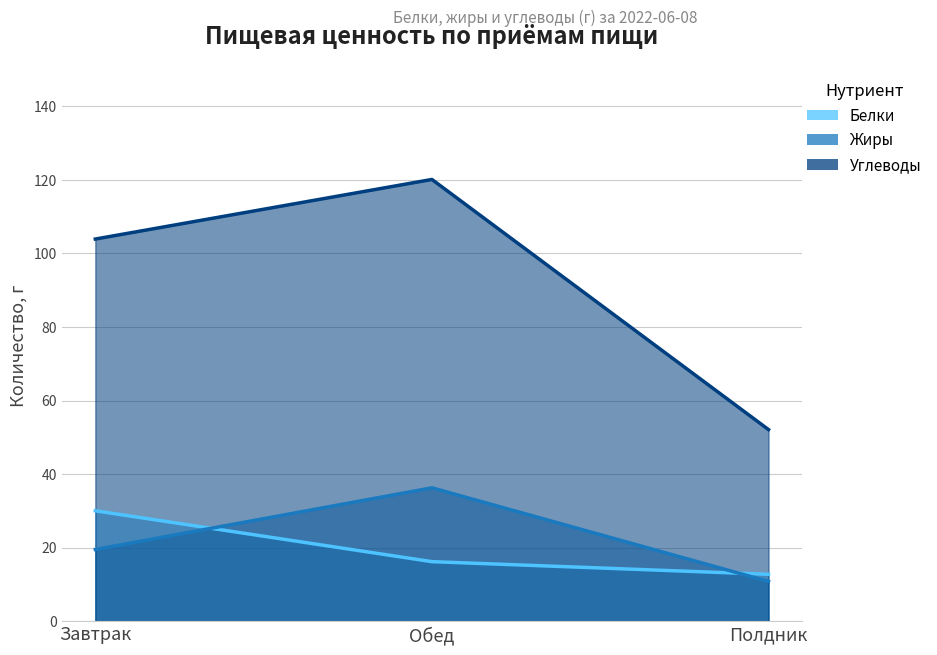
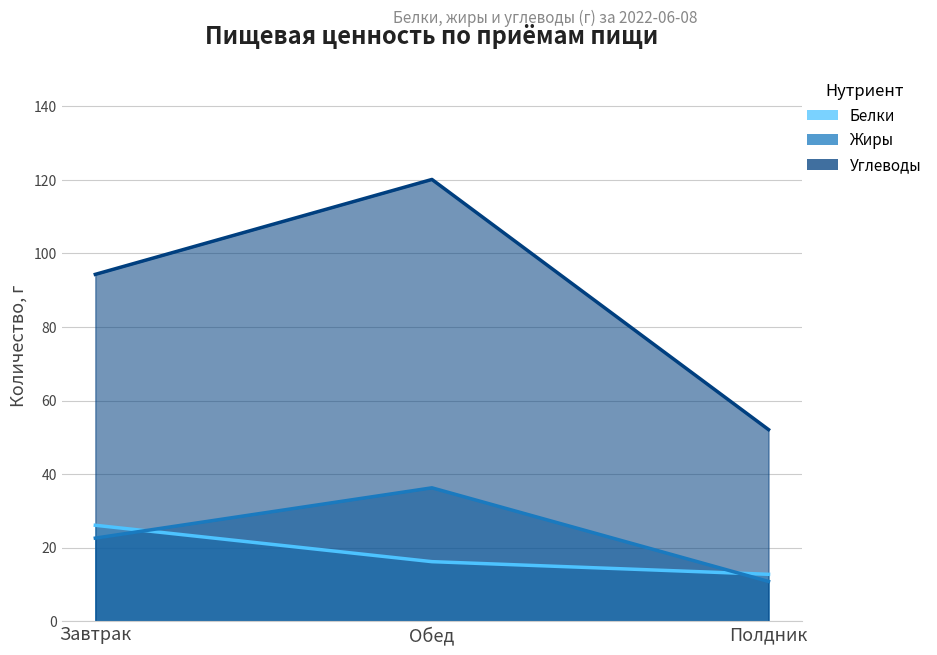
  {
    "Белки": {
-     "Завтрак": 30,
+     "Завтрак": 26,
      "Обед": 16,
      "Полдник": 13
    },
    "Жиры": {
-     "Завтрак": 20,
+     "Завтрак": 23,
      "Обед": 36,
      "Полдник": 11
    },
    "Углеводы": {
-     "Завтрак": 104,
+     "Завтрак": 94,
      "Обед": 120,
      "Полдник": 52
    }
  }
